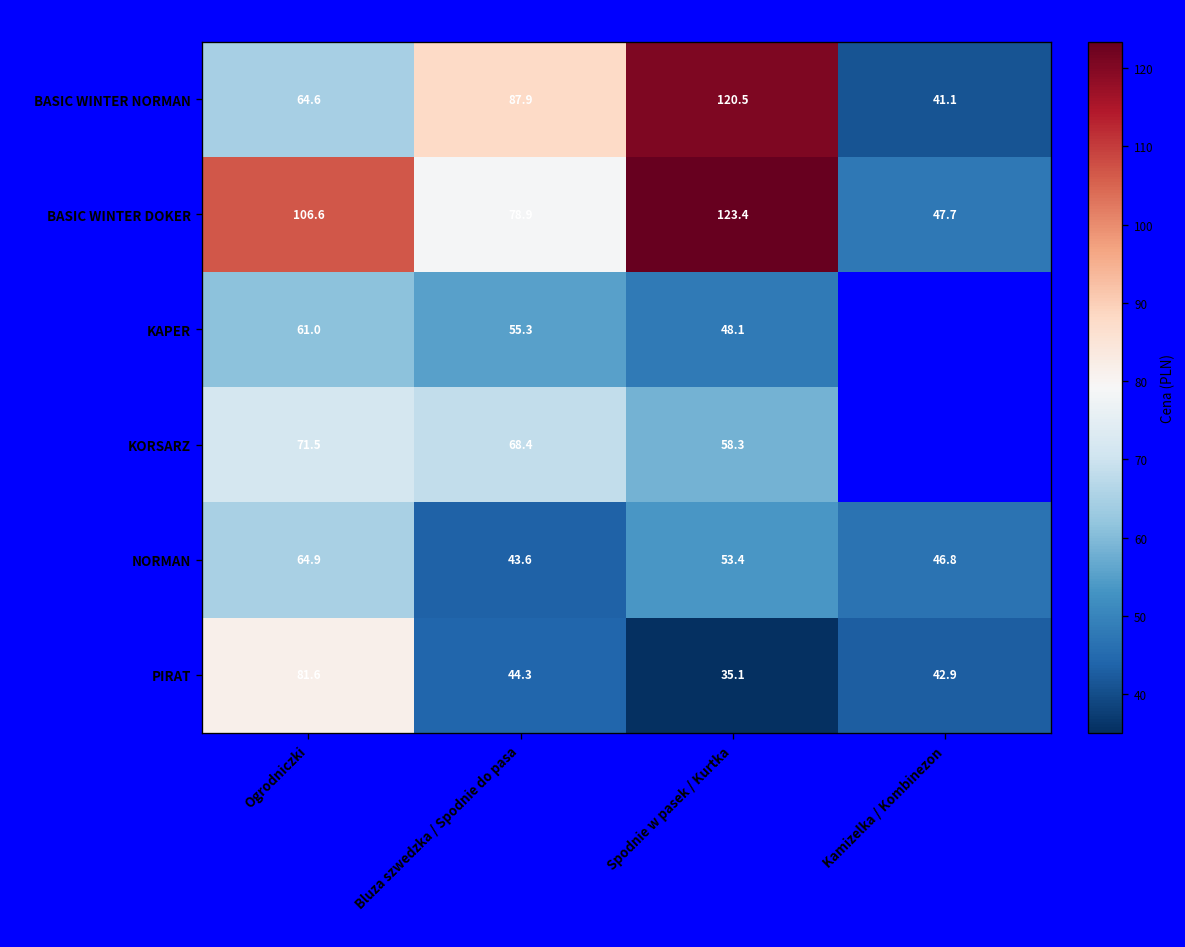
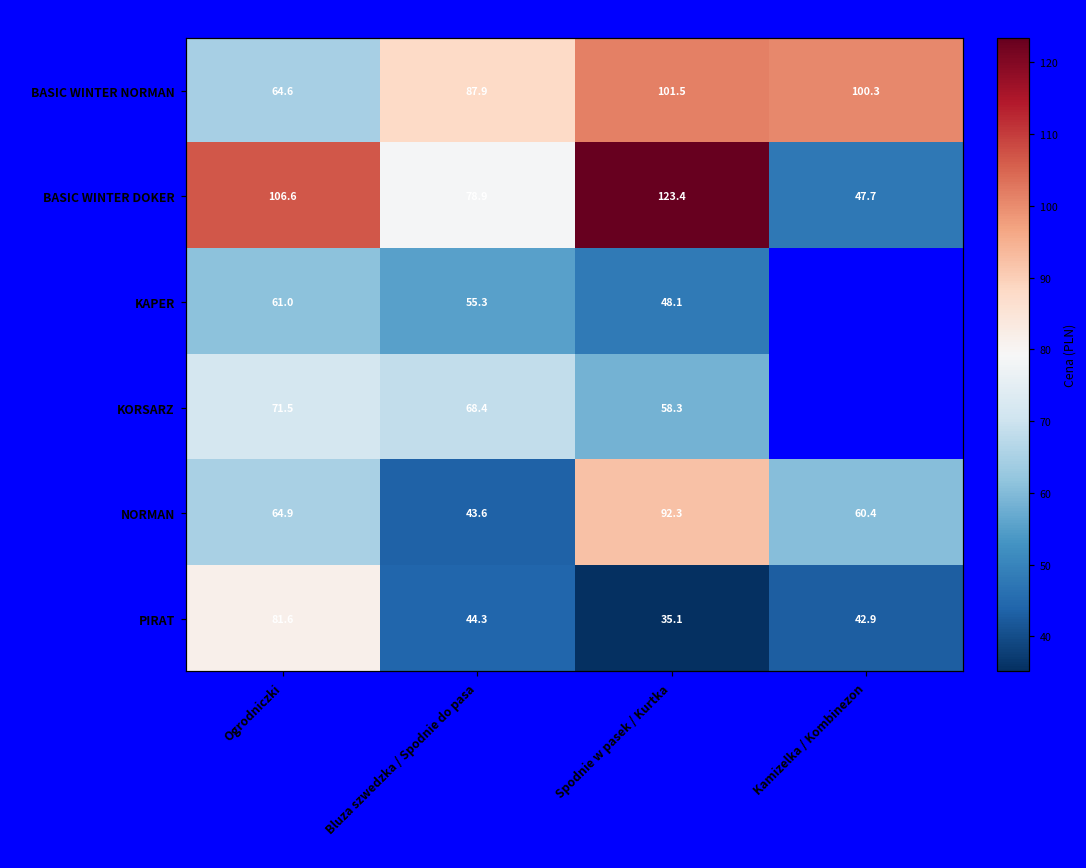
  {
    "BASIC WINTER NORMAN": {
      "Ogrodniczki": 64.6,
      "Bluza szwedzka / Spodnie do pasa": 87.9,
-     "Spodnie w pasek / Kurtka": 120.5,
-     "Kamizelka / Kombinezon": 41.1
+     "Spodnie w pasek / Kurtka": 101.5,
+     "Kamizelka / Kombinezon": 100.3
    },
    "BASIC WINTER DOKER": {
      "Ogrodniczki": 106.6,
      "Spodnie w pasek / Kurtka": 123.4,
      "Kamizelka / Kombinezon": 47.7
    },
    "KAPER": {
      "Ogrodniczki": 61.0,
      "Bluza szwedzka / Spodnie do pasa": 55.3,
      "Spodnie w pasek / Kurtka": 48.1
    },
    "KORSARZ": {
      "Bluza szwedzka / Spodnie do pasa": 68.4,
      "Spodnie w pasek / Kurtka": 58.3
    },
    "NORMAN": {
      "Ogrodniczki": 64.9,
      "Bluza szwedzka / Spodnie do pasa": 43.6,
-     "Spodnie w pasek / Kurtka": 53.4,
-     "Kamizelka / Kombinezon": 46.8
+     "Spodnie w pasek / Kurtka": 92.3,
+     "Kamizelka / Kombinezon": 60.4
    },
    "PIRAT": {
      "Bluza szwedzka / Spodnie do pasa": 44.3,
      "Spodnie w pasek / Kurtka": 35.1,
      "Kamizelka / Kombinezon": 42.9
    }
  }
